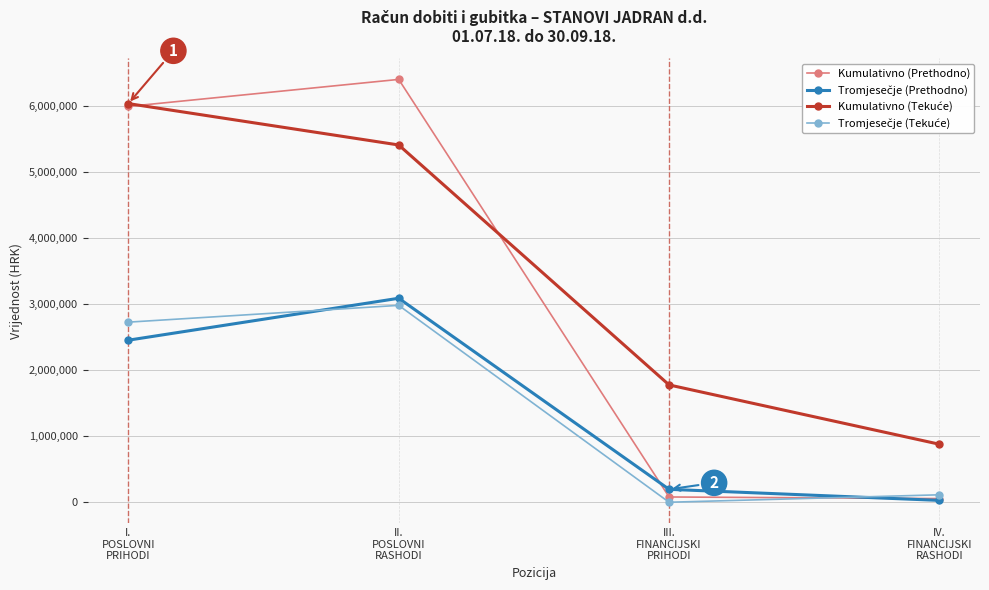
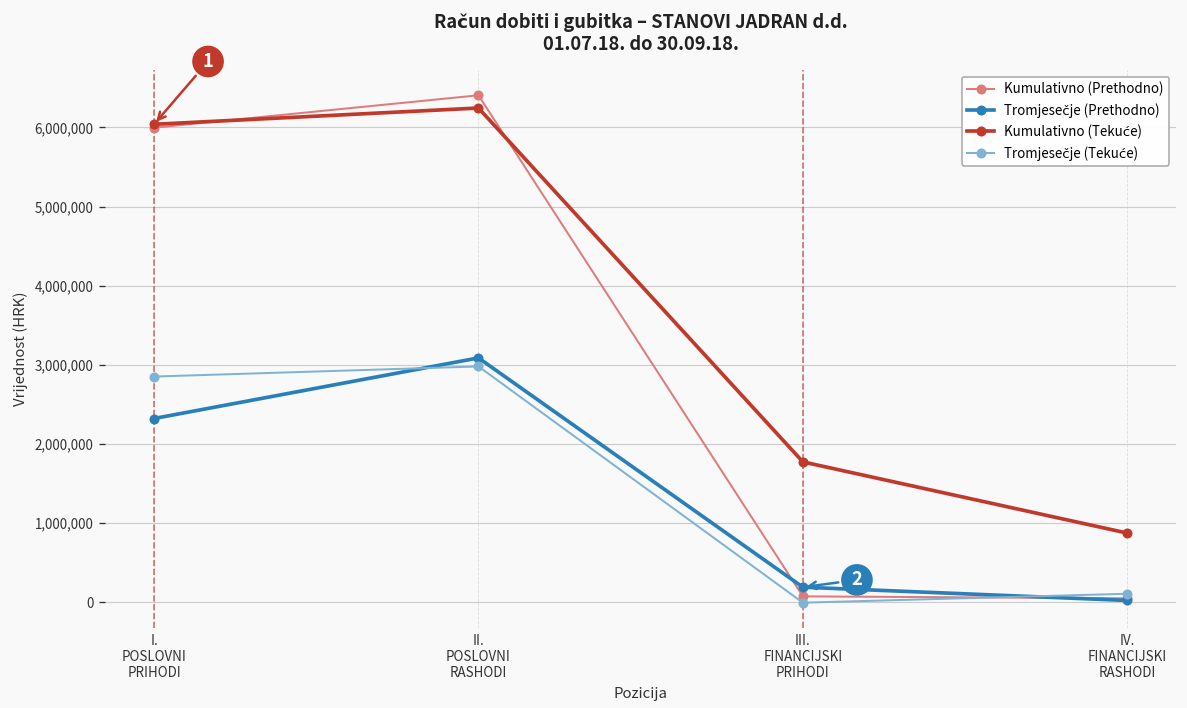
  {
    "Kumulativno (Prethodno)": {
      "I. POSLOVNI PRIHODI": "6,000,000",
      "II. POSLOVNI RASHODI": "6,400,000",
      "III. FINANCIJSKI PRIHODI": "100,000"
    },
    "Tromjesečje (Prethodno)": {
-     "I. POSLOVNI PRIHODI": "2,500,000",
+     "I. POSLOVNI PRIHODI": "2,300,000",
      "II. POSLOVNI RASHODI": "3,100,000"
    },
    "Kumulativno (Tekuće)": {
      "I. POSLOVNI PRIHODI": "6,000,000",
-     "II. POSLOVNI RASHODI": "5,400,000",
+     "II. POSLOVNI RASHODI": "6,200,000",
      "III. FINANCIJSKI PRIHODI": "1,800,000",
      "IV. FINANCIJSKI RASHODI": "900,000"
    },
    "Tromjesečje (Tekuće)": {
-     "I. POSLOVNI PRIHODI": "2,700,000",
+     "I. POSLOVNI PRIHODI": "2,900,000",
      "II. POSLOVNI RASHODI": "3,000,000",
      "III. FINANCIJSKI PRIHODI": "0",
      "IV. FINANCIJSKI RASHODI": "100,000"
    }
  }
